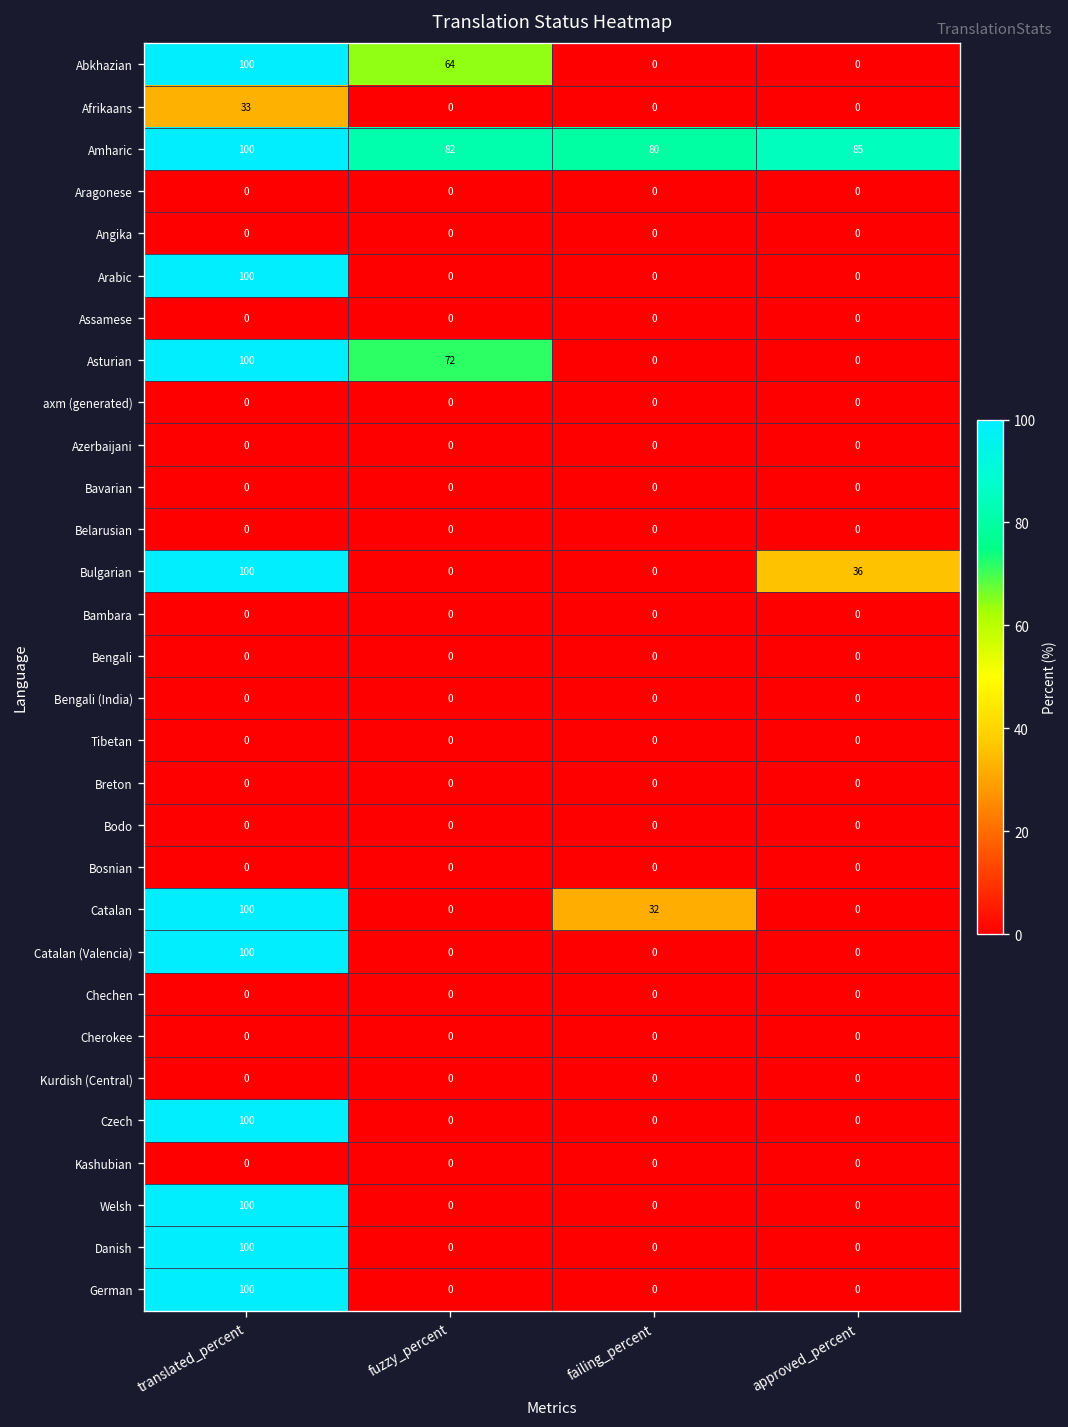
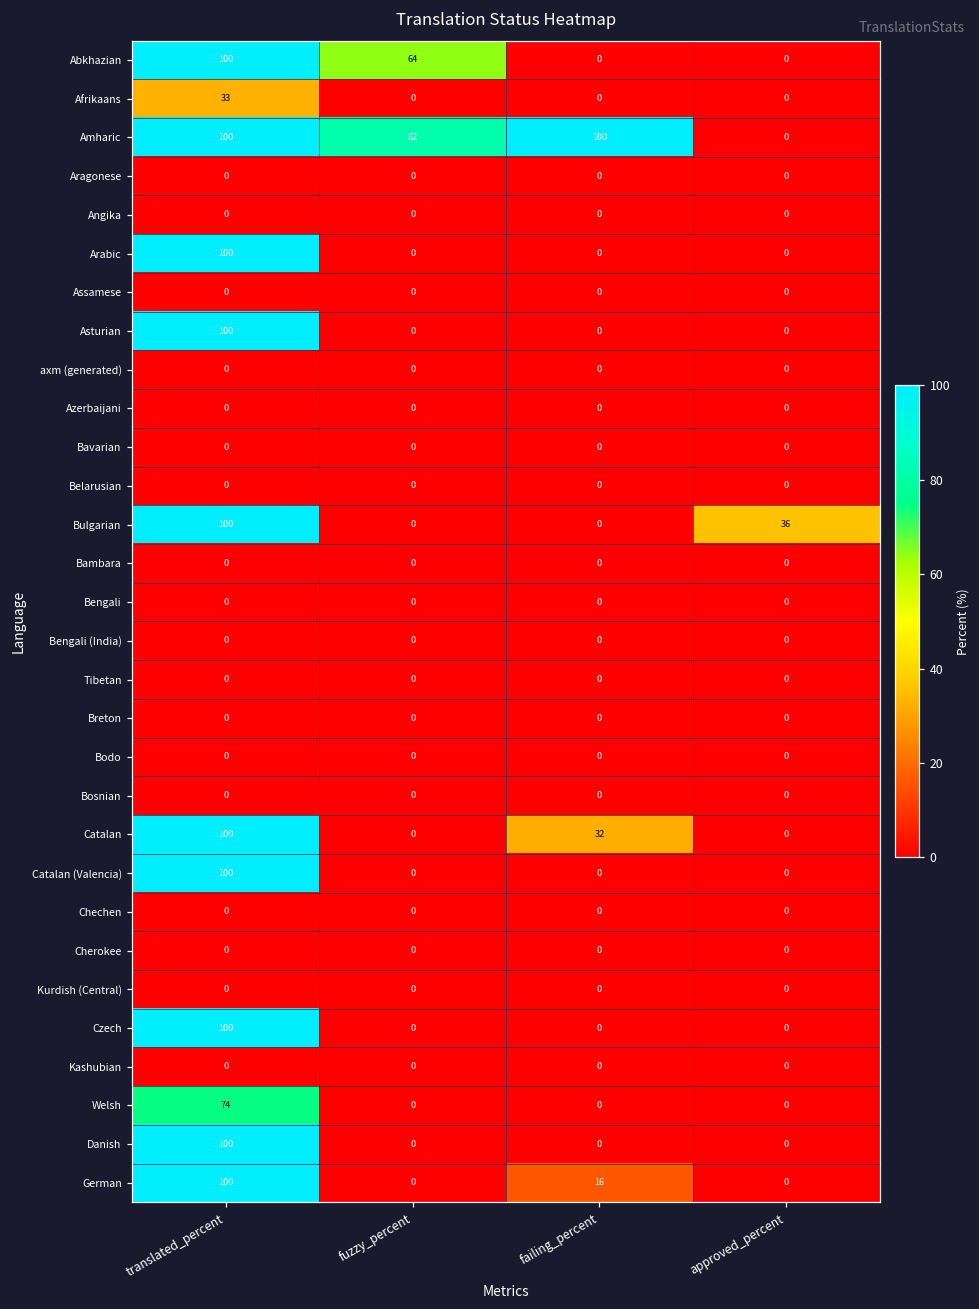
  {
    "Abkhazian": {
      "translated_percent": 100,
      "fuzzy_percent": 64,
      "failing_percent": 0,
      "approved_percent": 0
    },
    "Afrikaans": {
      "translated_percent": 33,
      "fuzzy_percent": 0,
      "failing_percent": 0,
      "approved_percent": 0
    },
    "Amharic": {
      "translated_percent": 100,
      "fuzzy_percent": 82,
-     "failing_percent": 80,
-     "approved_percent": 85
+     "failing_percent": 100,
+     "approved_percent": 0
    },
    "Aragonese": {
      "translated_percent": 0,
      "fuzzy_percent": 0,
      "failing_percent": 0,
      "approved_percent": 0
    },
    "Angika": {
      "translated_percent": 0,
      "fuzzy_percent": 0,
      "failing_percent": 0,
      "approved_percent": 0
    },
    "Arabic": {
      "translated_percent": 100,
      "fuzzy_percent": 0,
      "failing_percent": 0,
      "approved_percent": 0
    },
    "Assamese": {
      "translated_percent": 0,
      "fuzzy_percent": 0,
      "failing_percent": 0,
      "approved_percent": 0
    },
    "Asturian": {
      "translated_percent": 100,
-     "fuzzy_percent": 72,
+     "fuzzy_percent": 0,
      "failing_percent": 0,
      "approved_percent": 0
    },
    "axm (generated)": {
      "translated_percent": 0,
      "fuzzy_percent": 0,
      "failing_percent": 0,
      "approved_percent": 0
    },
    "Azerbaijani": {
      "translated_percent": 0,
      "fuzzy_percent": 0,
      "failing_percent": 0,
      "approved_percent": 0
    },
    "Bavarian": {
      "translated_percent": 0,
      "fuzzy_percent": 0,
      "failing_percent": 0,
      "approved_percent": 0
    },
    "Belarusian": {
      "translated_percent": 0,
      "fuzzy_percent": 0,
      "failing_percent": 0,
      "approved_percent": 0
    },
    "Bulgarian": {
      "translated_percent": 100,
      "fuzzy_percent": 0,
      "failing_percent": 0,
      "approved_percent": 36
    },
    "Bambara": {
      "translated_percent": 0,
      "fuzzy_percent": 0,
      "failing_percent": 0,
      "approved_percent": 0
    },
    "Bengali": {
      "translated_percent": 0,
      "fuzzy_percent": 0,
      "failing_percent": 0,
      "approved_percent": 0
    },
    "Bengali (India)": {
      "translated_percent": 0,
      "fuzzy_percent": 0,
      "failing_percent": 0,
      "approved_percent": 0
    },
    "Tibetan": {
      "translated_percent": 0,
      "fuzzy_percent": 0,
      "failing_percent": 0,
      "approved_percent": 0
    },
    "Breton": {
      "translated_percent": 0,
      "fuzzy_percent": 0,
      "failing_percent": 0,
      "approved_percent": 0
    },
    "Bodo": {
      "translated_percent": 0,
      "fuzzy_percent": 0,
      "failing_percent": 0,
      "approved_percent": 0
    },
    "Bosnian": {
      "translated_percent": 0,
      "fuzzy_percent": 0,
      "failing_percent": 0,
      "approved_percent": 0
    },
    "Catalan": {
      "translated_percent": 100,
      "fuzzy_percent": 0,
      "failing_percent": 32,
      "approved_percent": 0
    },
    "Catalan (Valencia)": {
      "translated_percent": 100,
      "fuzzy_percent": 0,
      "failing_percent": 0,
      "approved_percent": 0
    },
    "Chechen": {
      "translated_percent": 0,
      "fuzzy_percent": 0,
      "failing_percent": 0,
      "approved_percent": 0
    },
    "Cherokee": {
      "translated_percent": 0,
      "fuzzy_percent": 0,
      "failing_percent": 0,
      "approved_percent": 0
    },
    "Kurdish (Central)": {
      "translated_percent": 0,
      "fuzzy_percent": 0,
      "failing_percent": 0,
      "approved_percent": 0
    },
    "Czech": {
      "translated_percent": 100,
      "fuzzy_percent": 0,
      "failing_percent": 0,
      "approved_percent": 0
    },
    "Kashubian": {
      "translated_percent": 0,
      "fuzzy_percent": 0,
      "failing_percent": 0,
      "approved_percent": 0
    },
    "Welsh": {
-     "translated_percent": 100,
+     "translated_percent": 74,
      "fuzzy_percent": 0,
      "failing_percent": 0,
      "approved_percent": 0
    },
    "Danish": {
      "translated_percent": 100,
      "fuzzy_percent": 0,
      "failing_percent": 0,
      "approved_percent": 0
    },
    "German": {
      "translated_percent": 100,
      "fuzzy_percent": 0,
-     "failing_percent": 0,
+     "failing_percent": 16,
      "approved_percent": 0
    }
  }
